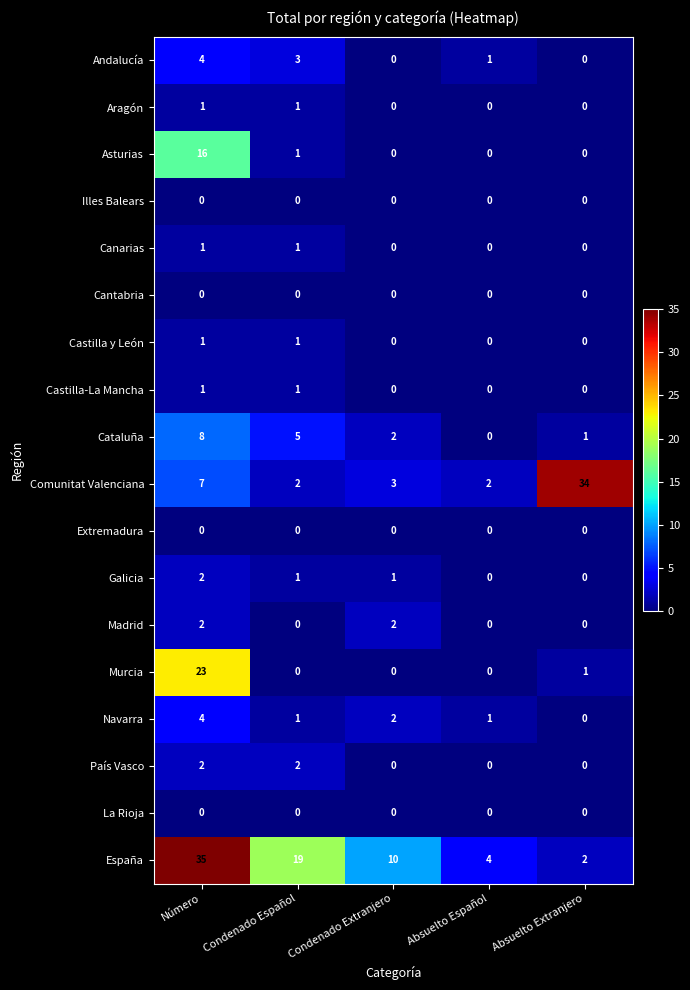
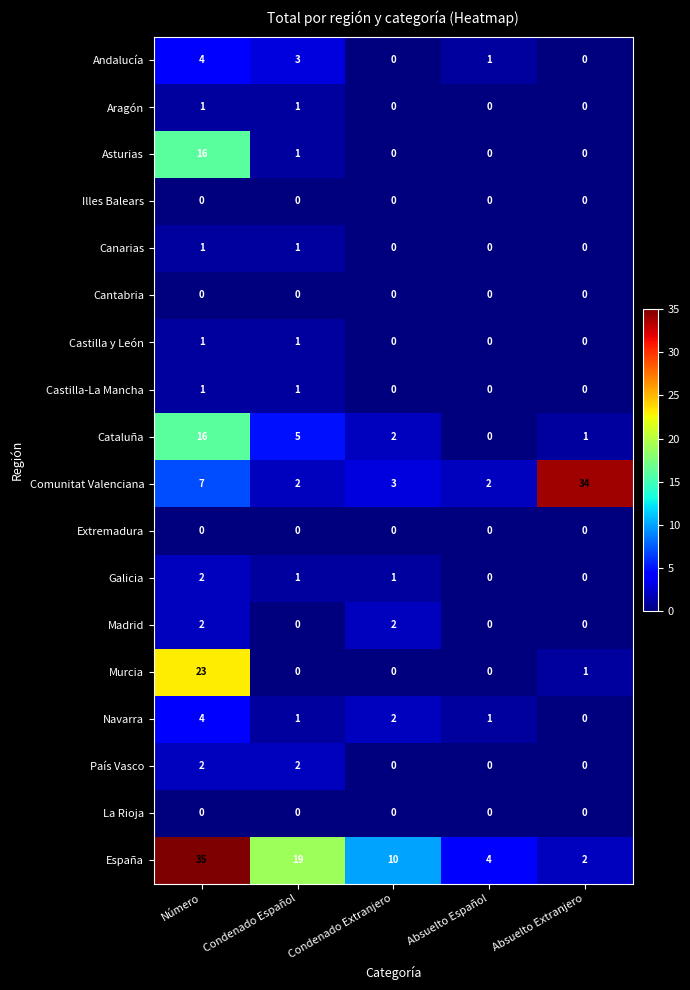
  {
    "Andalucía": {
      "Número": 4,
      "Condenado Español": 3,
      "Condenado Extranjero": 0,
      "Absuelto Español": 1,
      "Absuelto Extranjero": 0
    },
    "Aragón": {
      "Número": 1,
      "Condenado Español": 1,
      "Condenado Extranjero": 0,
      "Absuelto Español": 0,
      "Absuelto Extranjero": 0
    },
    "Asturias": {
      "Número": 16,
      "Condenado Español": 1,
      "Condenado Extranjero": 0,
      "Absuelto Español": 0,
      "Absuelto Extranjero": 0
    },
    "Illes Balears": {
      "Número": 0,
      "Condenado Español": 0,
      "Condenado Extranjero": 0,
      "Absuelto Español": 0,
      "Absuelto Extranjero": 0
    },
    "Canarias": {
      "Número": 1,
      "Condenado Español": 1,
      "Condenado Extranjero": 0,
      "Absuelto Español": 0,
      "Absuelto Extranjero": 0
    },
    "Cantabria": {
      "Número": 0,
      "Condenado Español": 0,
      "Condenado Extranjero": 0,
      "Absuelto Español": 0,
      "Absuelto Extranjero": 0
    },
    "Castilla y León": {
      "Número": 1,
      "Condenado Español": 1,
      "Condenado Extranjero": 0,
      "Absuelto Español": 0,
      "Absuelto Extranjero": 0
    },
    "Castilla-La Mancha": {
      "Número": 1,
      "Condenado Español": 1,
      "Condenado Extranjero": 0,
      "Absuelto Español": 0,
      "Absuelto Extranjero": 0
    },
    "Cataluña": {
-     "Número": 8,
+     "Número": 16,
      "Condenado Español": 5,
      "Condenado Extranjero": 2,
      "Absuelto Español": 0,
      "Absuelto Extranjero": 1
    },
    "Comunitat Valenciana": {
      "Número": 7,
      "Condenado Español": 2,
      "Condenado Extranjero": 3,
      "Absuelto Español": 2,
      "Absuelto Extranjero": 34
    },
    "Extremadura": {
      "Número": 0,
      "Condenado Español": 0,
      "Condenado Extranjero": 0,
      "Absuelto Español": 0,
      "Absuelto Extranjero": 0
    },
    "Galicia": {
      "Número": 2,
      "Condenado Español": 1,
      "Condenado Extranjero": 1,
      "Absuelto Español": 0,
      "Absuelto Extranjero": 0
    },
    "Madrid": {
      "Número": 2,
      "Condenado Español": 0,
      "Condenado Extranjero": 2,
      "Absuelto Español": 0,
      "Absuelto Extranjero": 0
    },
    "Murcia": {
      "Número": 23,
      "Condenado Español": 0,
      "Condenado Extranjero": 0,
      "Absuelto Español": 0,
      "Absuelto Extranjero": 1
    },
    "Navarra": {
      "Número": 4,
      "Condenado Español": 1,
      "Condenado Extranjero": 2,
      "Absuelto Español": 1,
      "Absuelto Extranjero": 0
    },
    "País Vasco": {
      "Número": 2,
      "Condenado Español": 2,
      "Condenado Extranjero": 0,
      "Absuelto Español": 0,
      "Absuelto Extranjero": 0
    },
    "La Rioja": {
      "Número": 0,
      "Condenado Español": 0,
      "Condenado Extranjero": 0,
      "Absuelto Español": 0,
      "Absuelto Extranjero": 0
    },
    "España": {
      "Número": 35,
      "Condenado Español": 19,
      "Condenado Extranjero": 10,
      "Absuelto Español": 4,
      "Absuelto Extranjero": 2
    }
  }
